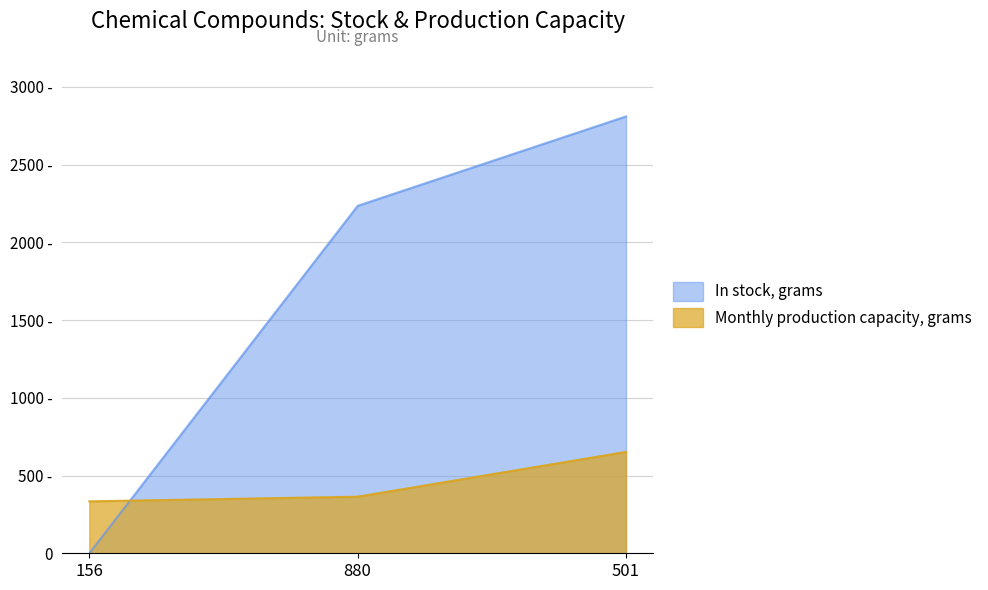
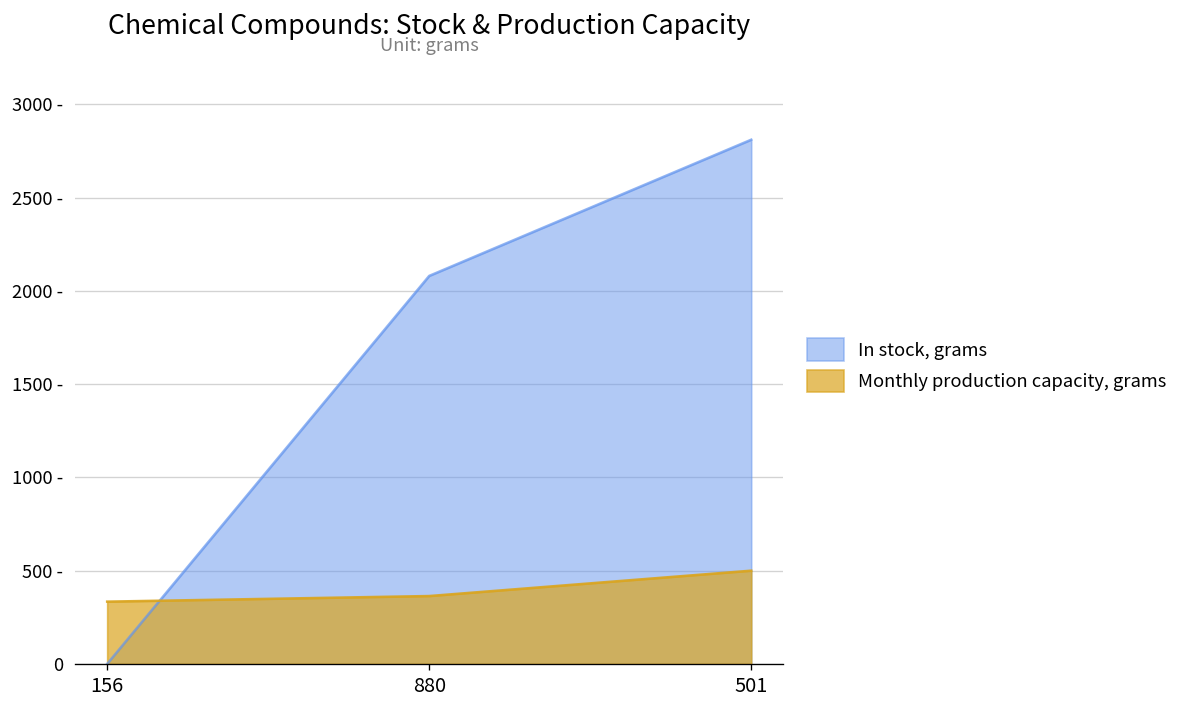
  {
    "In stock, grams": {
      "156": "0 -",
-     "880": "2240 -",
+     "880": "2080 -",
      "501": "2810 -"
    },
    "Monthly production capacity, grams": {
      "156": "330 -",
      "880": "360 -",
-     "501": "650 -"
+     "501": "500 -"
    }
  }
